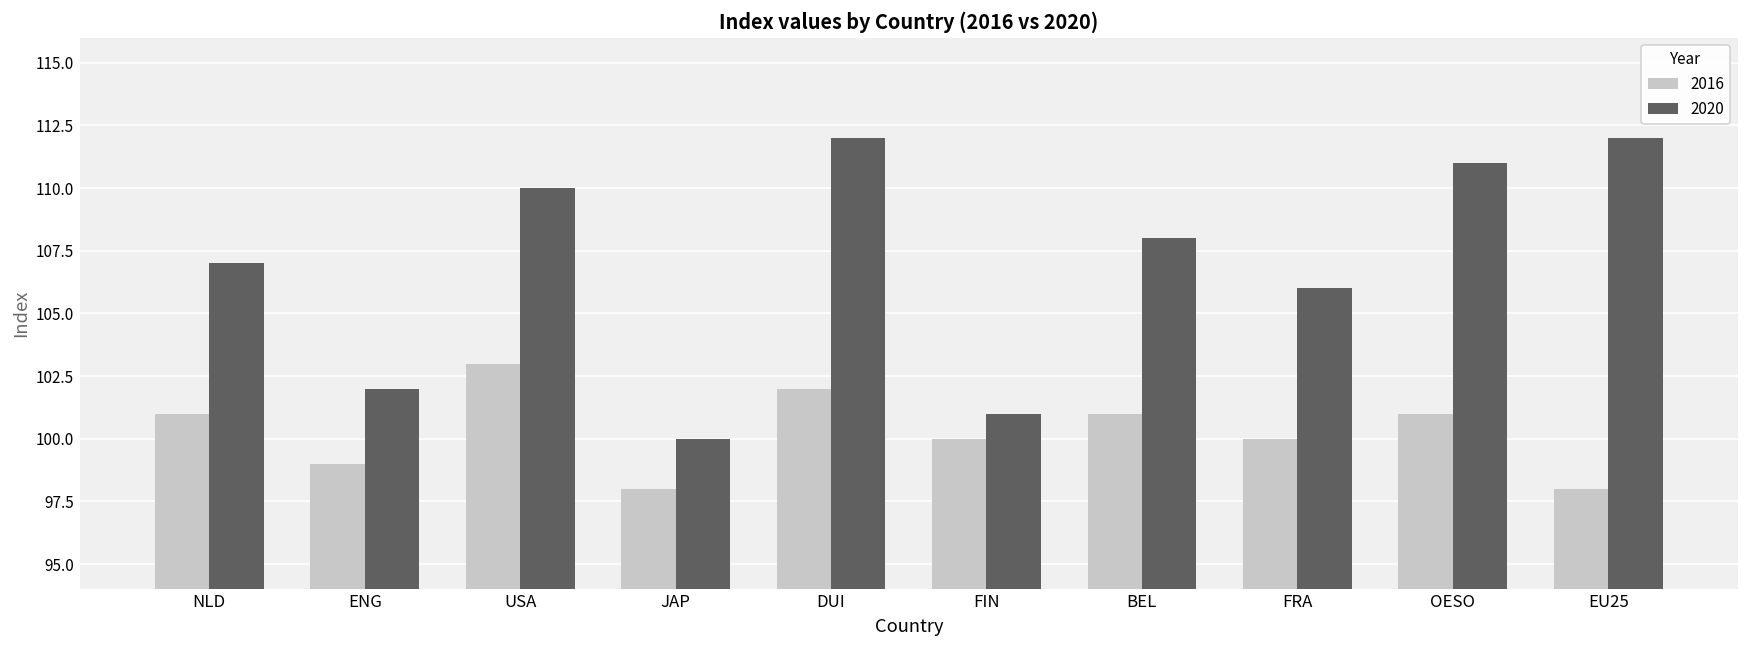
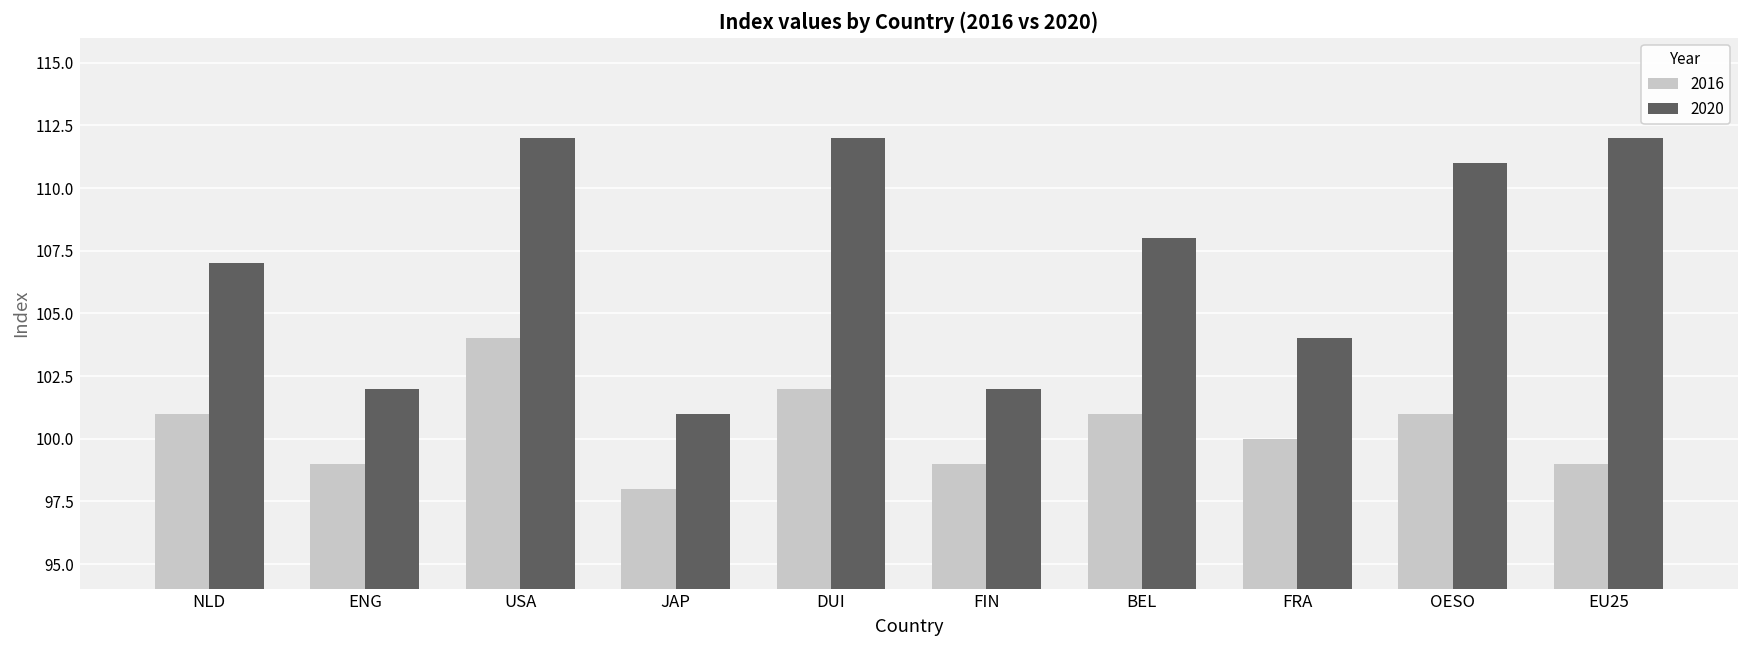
  {
    "2016": {
      "NLD": 101,
      "ENG": 99,
-     "USA": 103,
+     "USA": 104,
      "JAP": 98,
      "DUI": 102,
-     "FIN": 100,
+     "FIN": 99,
      "BEL": 101,
      "FRA": 100,
      "OESO": 101,
-     "EU25": 98
+     "EU25": 99
    },
    "2020": {
      "NLD": 107,
      "ENG": 102,
-     "USA": 110,
-     "JAP": 100,
+     "USA": 112,
+     "JAP": 101,
      "DUI": 112,
-     "FIN": 101,
+     "FIN": 102,
      "BEL": 108,
-     "FRA": 106,
+     "FRA": 104,
      "OESO": 111,
      "EU25": 112
    }
  }
